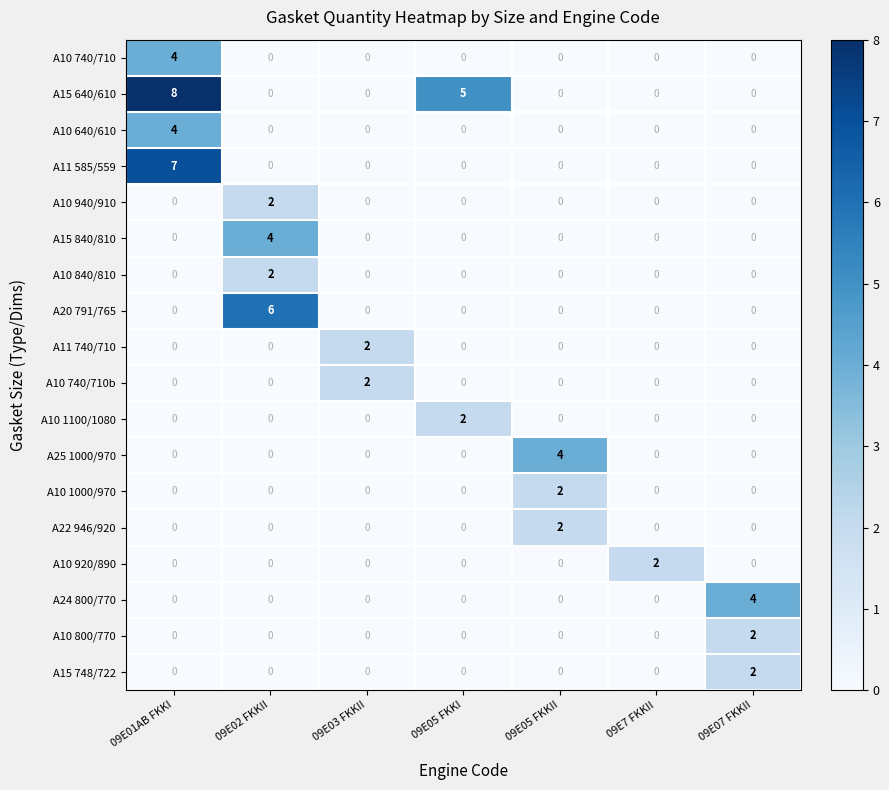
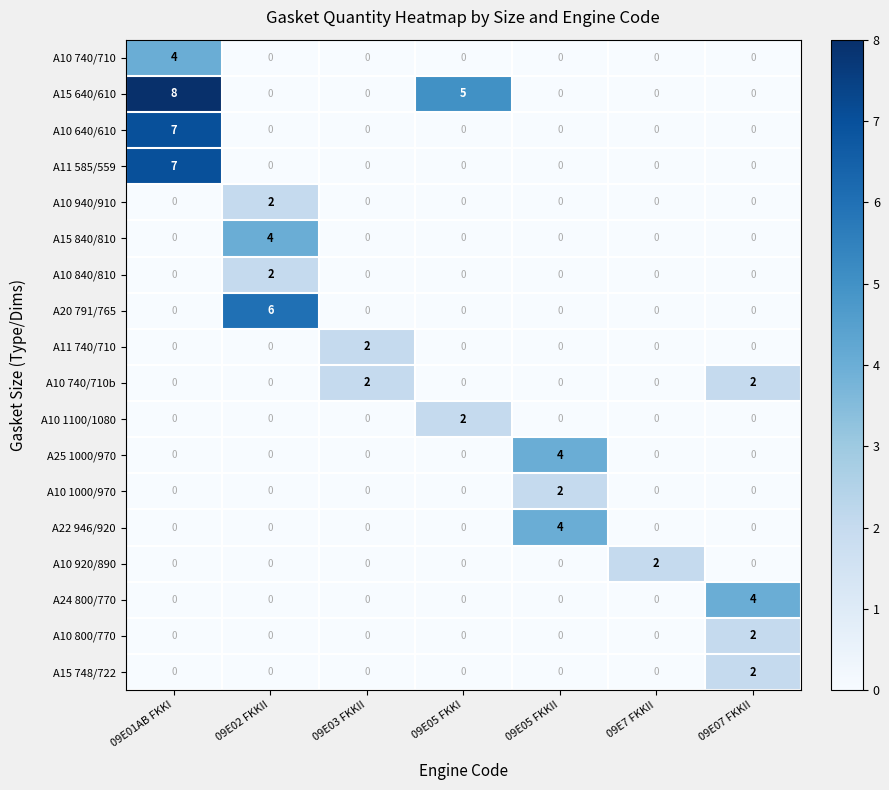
  {
    "A10 740/710": {
      "09E01AB FKKI": 4,
      "09E02 FKKII": 0,
      "09E03 FKKII": 0,
      "09E05 FKKI": 0,
      "09E05 FKKII": 0,
      "09E7 FKKII": 0,
      "09E07 FKKII": 0
    },
    "A15 640/610": {
      "09E01AB FKKI": 8,
      "09E02 FKKII": 0,
      "09E03 FKKII": 0,
      "09E05 FKKI": 5,
      "09E05 FKKII": 0,
      "09E7 FKKII": 0,
      "09E07 FKKII": 0
    },
    "A10 640/610": {
-     "09E01AB FKKI": 4,
+     "09E01AB FKKI": 7,
      "09E02 FKKII": 0,
      "09E03 FKKII": 0,
      "09E05 FKKI": 0,
      "09E05 FKKII": 0,
      "09E7 FKKII": 0,
      "09E07 FKKII": 0
    },
    "A11 585/559": {
      "09E01AB FKKI": 7,
      "09E02 FKKII": 0,
      "09E03 FKKII": 0,
      "09E05 FKKI": 0,
      "09E05 FKKII": 0,
      "09E7 FKKII": 0,
      "09E07 FKKII": 0
    },
    "A10 940/910": {
      "09E01AB FKKI": 0,
      "09E02 FKKII": 2,
      "09E03 FKKII": 0,
      "09E05 FKKI": 0,
      "09E05 FKKII": 0,
      "09E7 FKKII": 0,
      "09E07 FKKII": 0
    },
    "A15 840/810": {
      "09E01AB FKKI": 0,
      "09E02 FKKII": 4,
      "09E03 FKKII": 0,
      "09E05 FKKI": 0,
      "09E05 FKKII": 0,
      "09E7 FKKII": 0,
      "09E07 FKKII": 0
    },
    "A10 840/810": {
      "09E01AB FKKI": 0,
      "09E02 FKKII": 2,
      "09E03 FKKII": 0,
      "09E05 FKKI": 0,
      "09E05 FKKII": 0,
      "09E7 FKKII": 0,
      "09E07 FKKII": 0
    },
    "A20 791/765": {
      "09E01AB FKKI": 0,
      "09E02 FKKII": 6,
      "09E03 FKKII": 0,
      "09E05 FKKI": 0,
      "09E05 FKKII": 0,
      "09E7 FKKII": 0,
      "09E07 FKKII": 0
    },
    "A11 740/710": {
      "09E01AB FKKI": 0,
      "09E02 FKKII": 0,
      "09E03 FKKII": 2,
      "09E05 FKKI": 0,
      "09E05 FKKII": 0,
      "09E7 FKKII": 0,
      "09E07 FKKII": 0
    },
    "A10 740/710b": {
      "09E01AB FKKI": 0,
      "09E02 FKKII": 0,
      "09E03 FKKII": 2,
      "09E05 FKKI": 0,
      "09E05 FKKII": 0,
      "09E7 FKKII": 0,
-     "09E07 FKKII": 0
+     "09E07 FKKII": 2
    },
    "A10 1100/1080": {
      "09E01AB FKKI": 0,
      "09E02 FKKII": 0,
      "09E03 FKKII": 0,
      "09E05 FKKI": 2,
      "09E05 FKKII": 0,
      "09E7 FKKII": 0,
      "09E07 FKKII": 0
    },
    "A25 1000/970": {
      "09E01AB FKKI": 0,
      "09E02 FKKII": 0,
      "09E03 FKKII": 0,
      "09E05 FKKI": 0,
      "09E05 FKKII": 4,
      "09E7 FKKII": 0,
      "09E07 FKKII": 0
    },
    "A10 1000/970": {
      "09E01AB FKKI": 0,
      "09E02 FKKII": 0,
      "09E03 FKKII": 0,
      "09E05 FKKI": 0,
      "09E05 FKKII": 2,
      "09E7 FKKII": 0,
      "09E07 FKKII": 0
    },
    "A22 946/920": {
      "09E01AB FKKI": 0,
      "09E02 FKKII": 0,
      "09E03 FKKII": 0,
      "09E05 FKKI": 0,
-     "09E05 FKKII": 2,
+     "09E05 FKKII": 4,
      "09E7 FKKII": 0,
      "09E07 FKKII": 0
    },
    "A10 920/890": {
      "09E01AB FKKI": 0,
      "09E02 FKKII": 0,
      "09E03 FKKII": 0,
      "09E05 FKKI": 0,
      "09E05 FKKII": 0,
      "09E7 FKKII": 2,
      "09E07 FKKII": 0
    },
    "A24 800/770": {
      "09E01AB FKKI": 0,
      "09E02 FKKII": 0,
      "09E03 FKKII": 0,
      "09E05 FKKI": 0,
      "09E05 FKKII": 0,
      "09E7 FKKII": 0,
      "09E07 FKKII": 4
    },
    "A10 800/770": {
      "09E01AB FKKI": 0,
      "09E02 FKKII": 0,
      "09E03 FKKII": 0,
      "09E05 FKKI": 0,
      "09E05 FKKII": 0,
      "09E7 FKKII": 0,
      "09E07 FKKII": 2
    },
    "A15 748/722": {
      "09E01AB FKKI": 0,
      "09E02 FKKII": 0,
      "09E03 FKKII": 0,
      "09E05 FKKI": 0,
      "09E05 FKKII": 0,
      "09E7 FKKII": 0,
      "09E07 FKKII": 2
    }
  }
